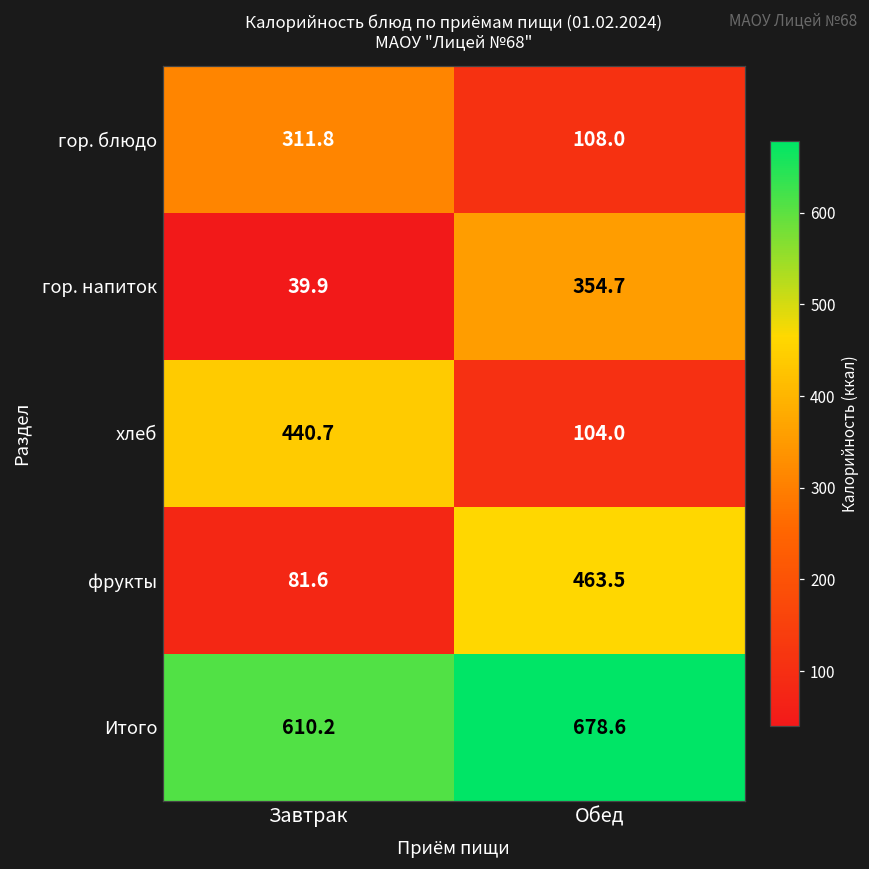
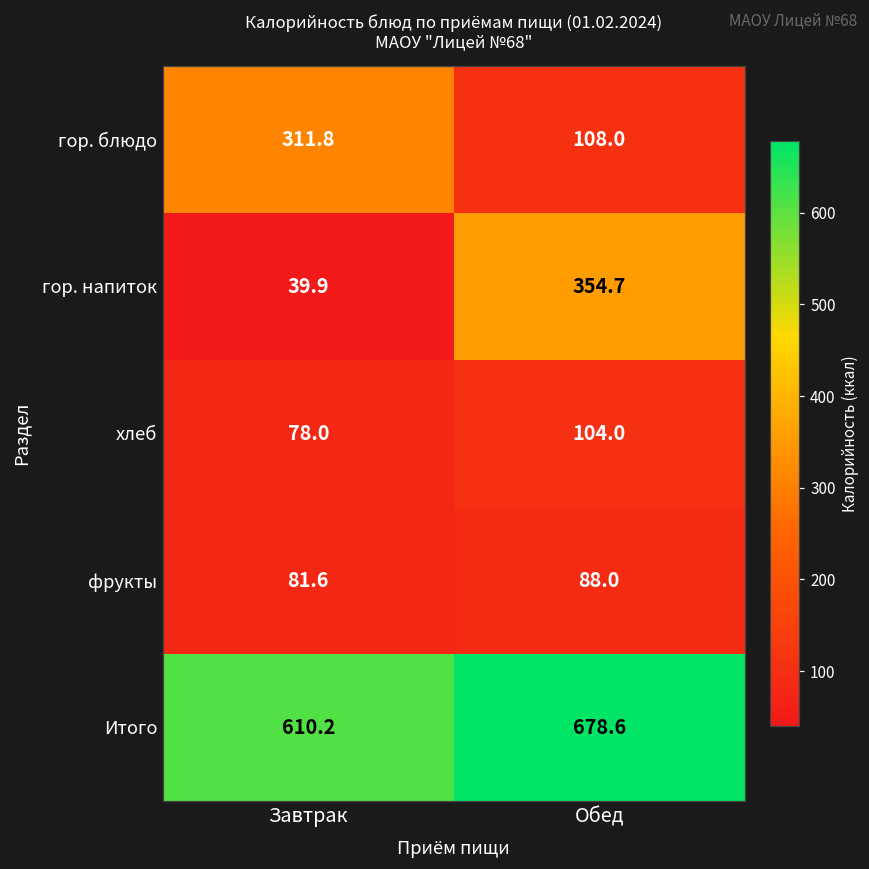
  {
    "гор. блюдо": {
      "Завтрак": 311.8,
      "Обед": 108.0
    },
    "гор. напиток": {
      "Завтрак": 39.9,
      "Обед": 354.7
    },
    "хлеб": {
-     "Завтрак": 440.7,
+     "Завтрак": 78.0,
      "Обед": 104.0
    },
    "фрукты": {
      "Завтрак": 81.6,
-     "Обед": 463.5
+     "Обед": 88.0
    },
    "Итого": {
      "Завтрак": 610.2,
      "Обед": 678.6
    }
  }
